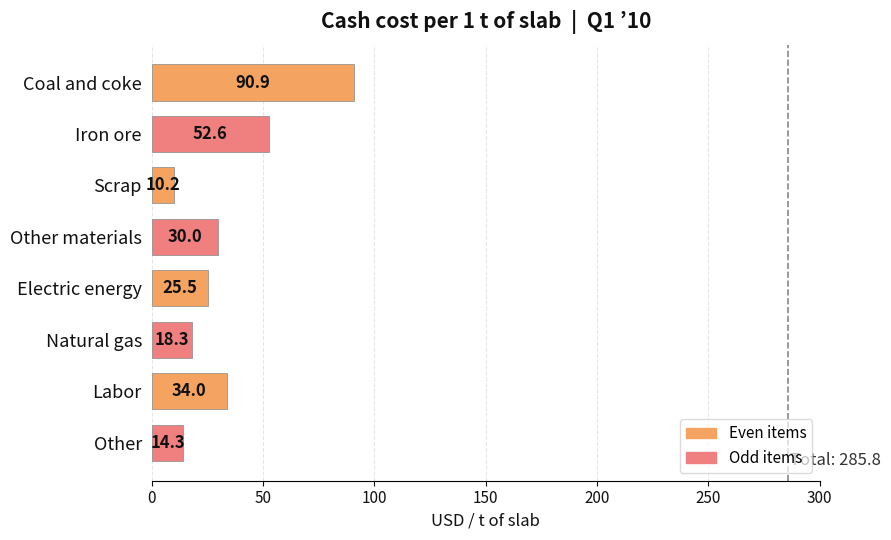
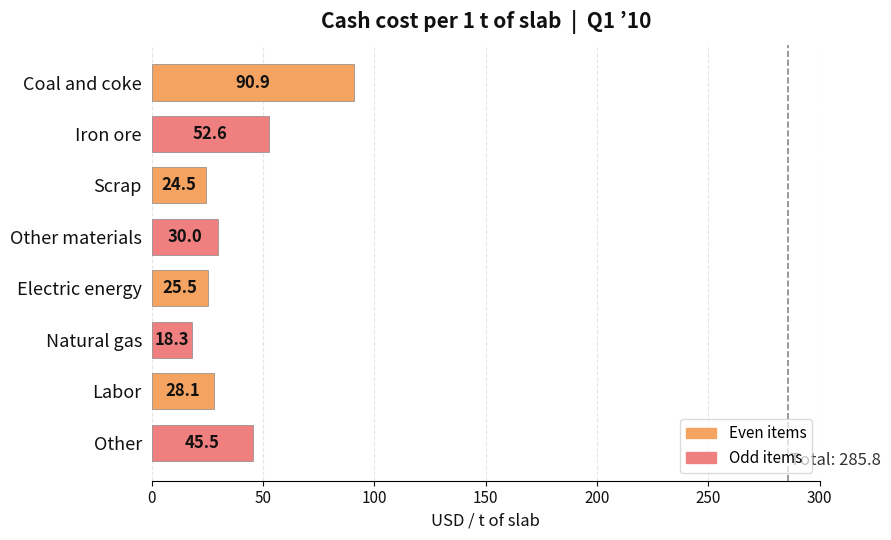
  {
    "Coal and coke": 90.9,
    "Iron ore": 52.6,
-   "Scrap": 10.2,
+   "Scrap": 24.5,
    "Other materials": 30.0,
    "Electric energy": 25.5,
    "Natural gas": 18.3,
-   "Labor": 34.0,
-   "Other": 14.3
+   "Labor": 28.1,
+   "Other": 45.5
  }
